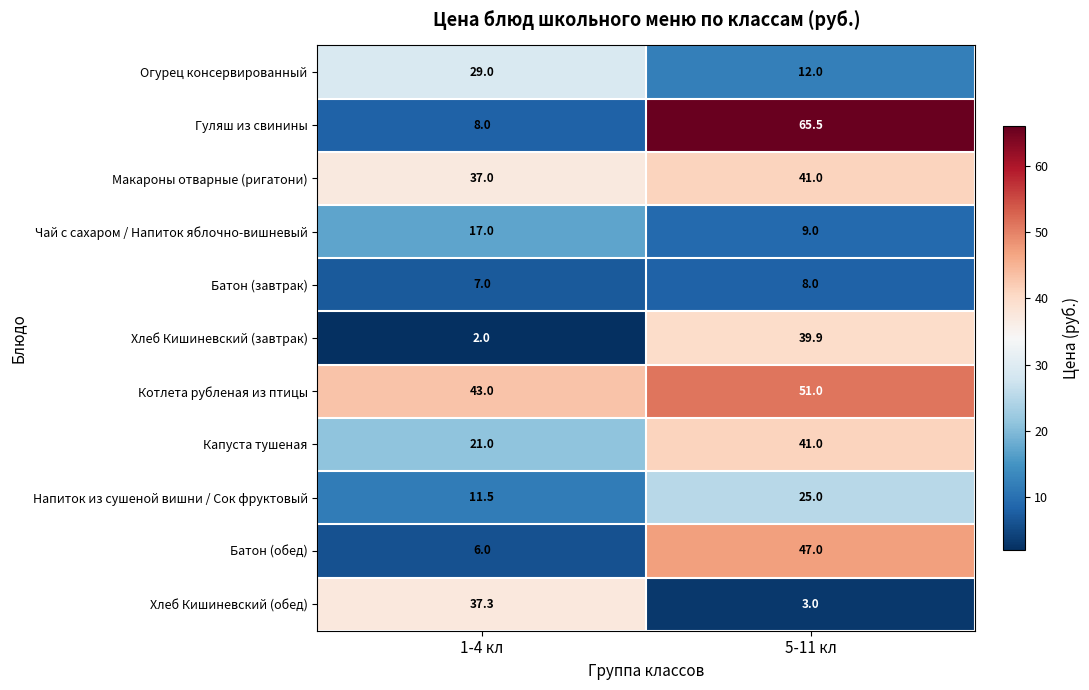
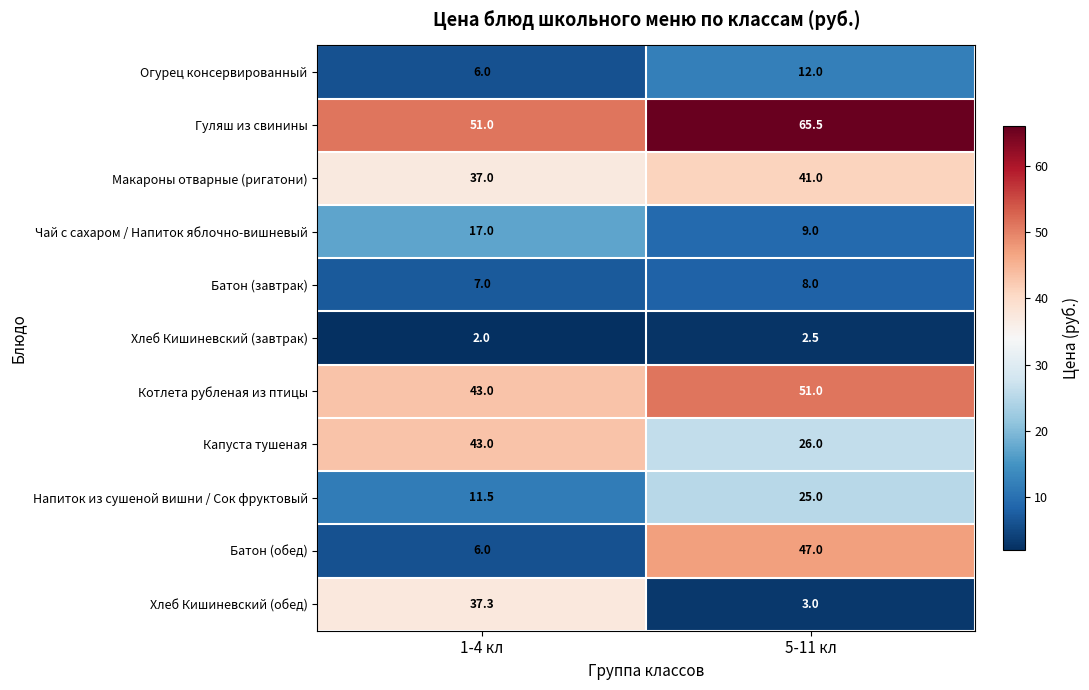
  {
    "Огурец консервированный": {
-     "1-4 кл": 29.0,
+     "1-4 кл": 6.0,
      "5-11 кл": 12.0
    },
    "Гуляш из свинины": {
-     "1-4 кл": 8.0,
+     "1-4 кл": 51.0,
      "5-11 кл": 65.5
    },
    "Макароны отварные (ригатони)": {
      "1-4 кл": 37.0,
      "5-11 кл": 41.0
    },
    "Чай с сахаром / Напиток яблочно-вишневый": {
      "1-4 кл": 17.0,
      "5-11 кл": 9.0
    },
    "Батон (завтрак)": {
      "1-4 кл": 7.0,
      "5-11 кл": 8.0
    },
    "Хлеб Кишиневский (завтрак)": {
      "1-4 кл": 2.0,
-     "5-11 кл": 39.9
+     "5-11 кл": 2.5
    },
    "Котлета рубленая из птицы": {
      "1-4 кл": 43.0,
      "5-11 кл": 51.0
    },
    "Капуста тушеная": {
-     "1-4 кл": 21.0,
-     "5-11 кл": 41.0
+     "1-4 кл": 43.0,
+     "5-11 кл": 26.0
    },
    "Напиток из сушеной вишни / Сок фруктовый": {
      "1-4 кл": 11.5,
      "5-11 кл": 25.0
    },
    "Батон (обед)": {
      "1-4 кл": 6.0,
      "5-11 кл": 47.0
    },
    "Хлеб Кишиневский (обед)": {
      "1-4 кл": 37.3,
      "5-11 кл": 3.0
    }
  }
